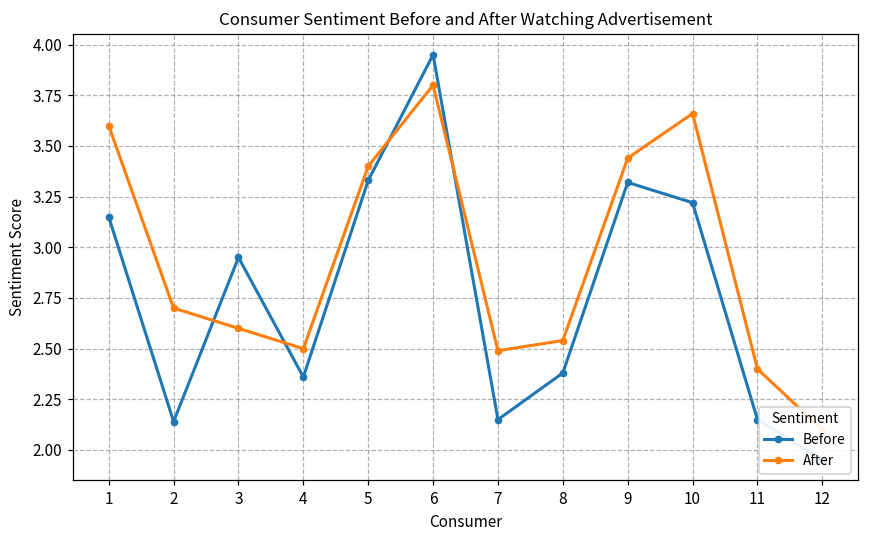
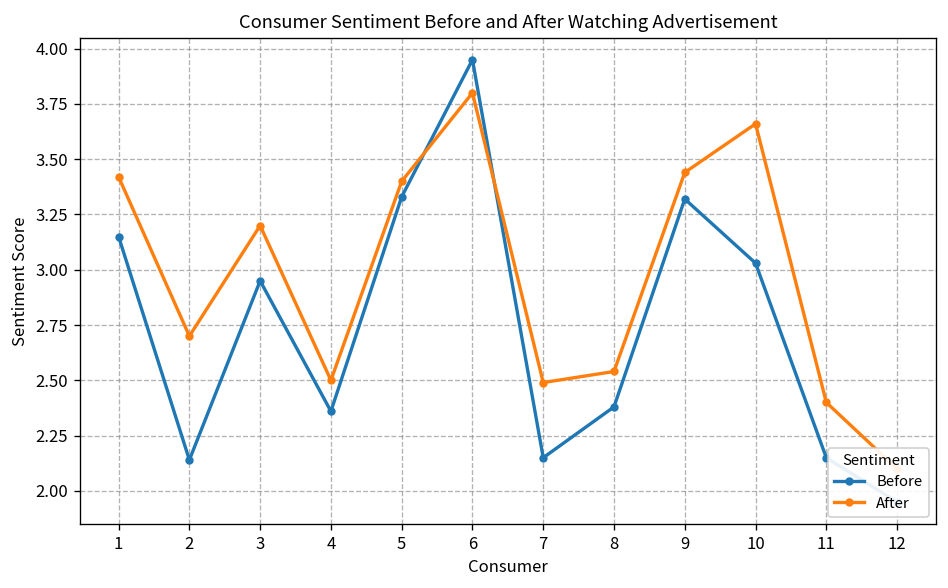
  {
    "Before": {
      "1": 3.15,
      "2": 2.14,
      "3": 2.95,
      "4": 2.36,
      "5": 3.33,
      "6": 3.95,
      "7": 2.15,
      "8": 2.38,
      "9": 3.32,
-     "10": 3.22,
+     "10": 3.03,
      "11": 2.15
    },
    "After": {
-     "1": 3.60,
+     "1": 3.42,
      "2": 2.70,
-     "3": 2.6,
+     "3": 3.2,
      "4": 2.50,
      "5": 3.40,
      "6": 3.80,
      "7": 2.49,
      "8": 2.54,
      "9": 3.44,
      "10": 3.66,
      "11": 2.40
    }
  }
